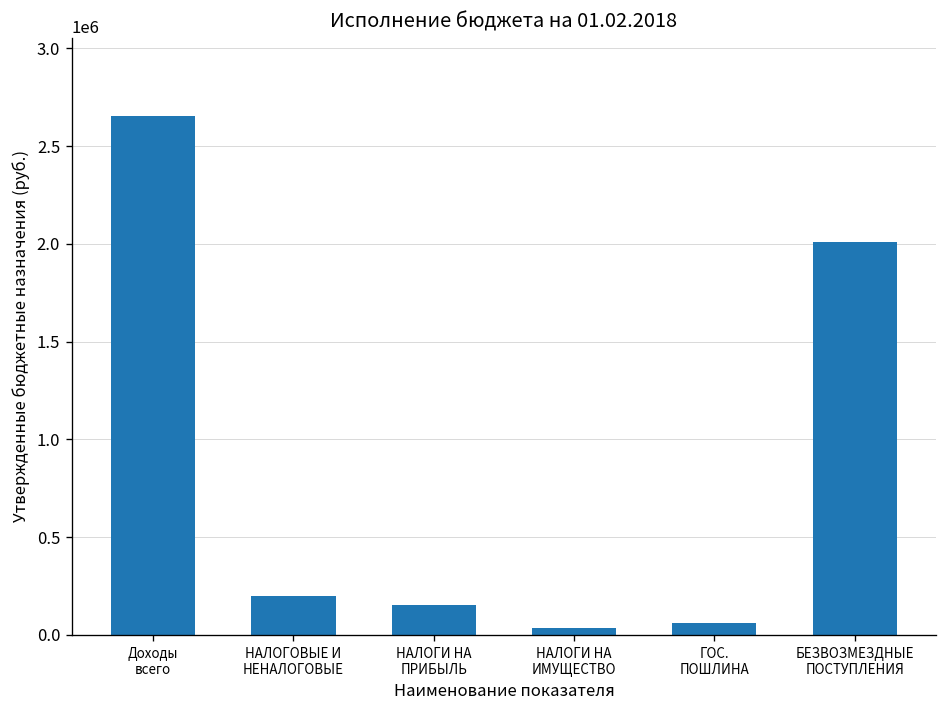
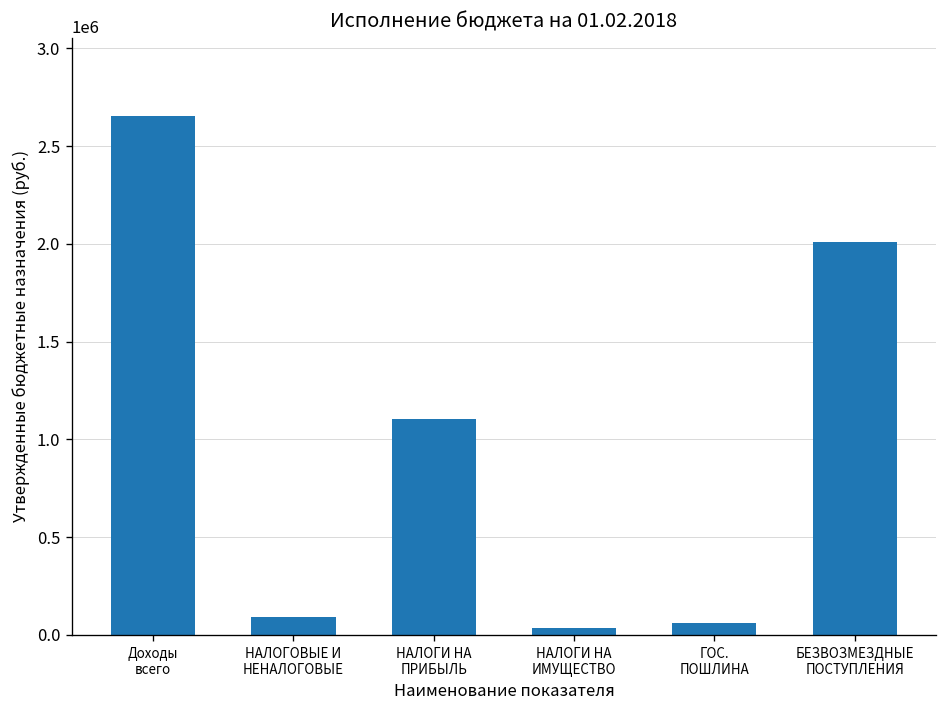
  {
    "Доходы всего": 2660000,
-   "НАЛОГОВЫЕ И НЕНАЛОГОВЫЕ": 200000,
-   "НАЛОГИ НА ПРИБЫЛЬ": 150000,
+   "НАЛОГОВЫЕ И НЕНАЛОГОВЫЕ": 90000,
+   "НАЛОГИ НА ПРИБЫЛЬ": 1100000,
    "НАЛОГИ НА ИМУЩЕСТВО": 40000,
    "ГОС. ПОШЛИНА": 60000,
    "БЕЗВОЗМЕЗДНЫЕ ПОСТУПЛЕНИЯ": 2010000
  }
